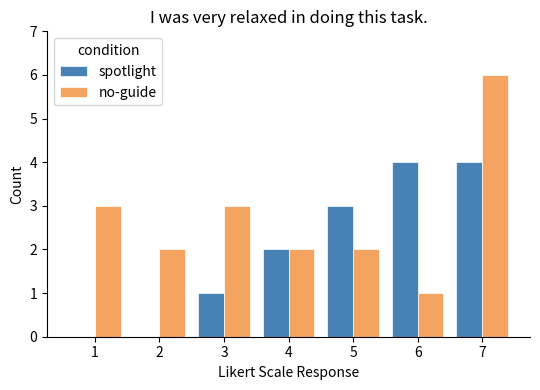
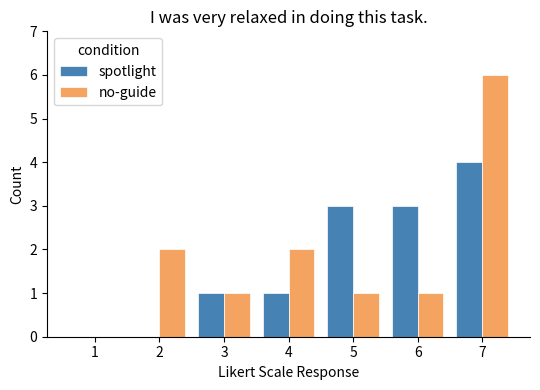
  {
    "spotlight": {
      "1": 0,
      "2": 0,
      "3": 1,
-     "4": 2,
+     "4": 1,
      "5": 3,
-     "6": 4,
+     "6": 3,
      "7": 4
    },
    "no-guide": {
-     "1": 3,
+     "1": 0,
      "2": 2,
-     "3": 3,
+     "3": 1,
      "4": 2,
-     "5": 2,
+     "5": 1,
      "6": 1,
      "7": 6
    }
  }
